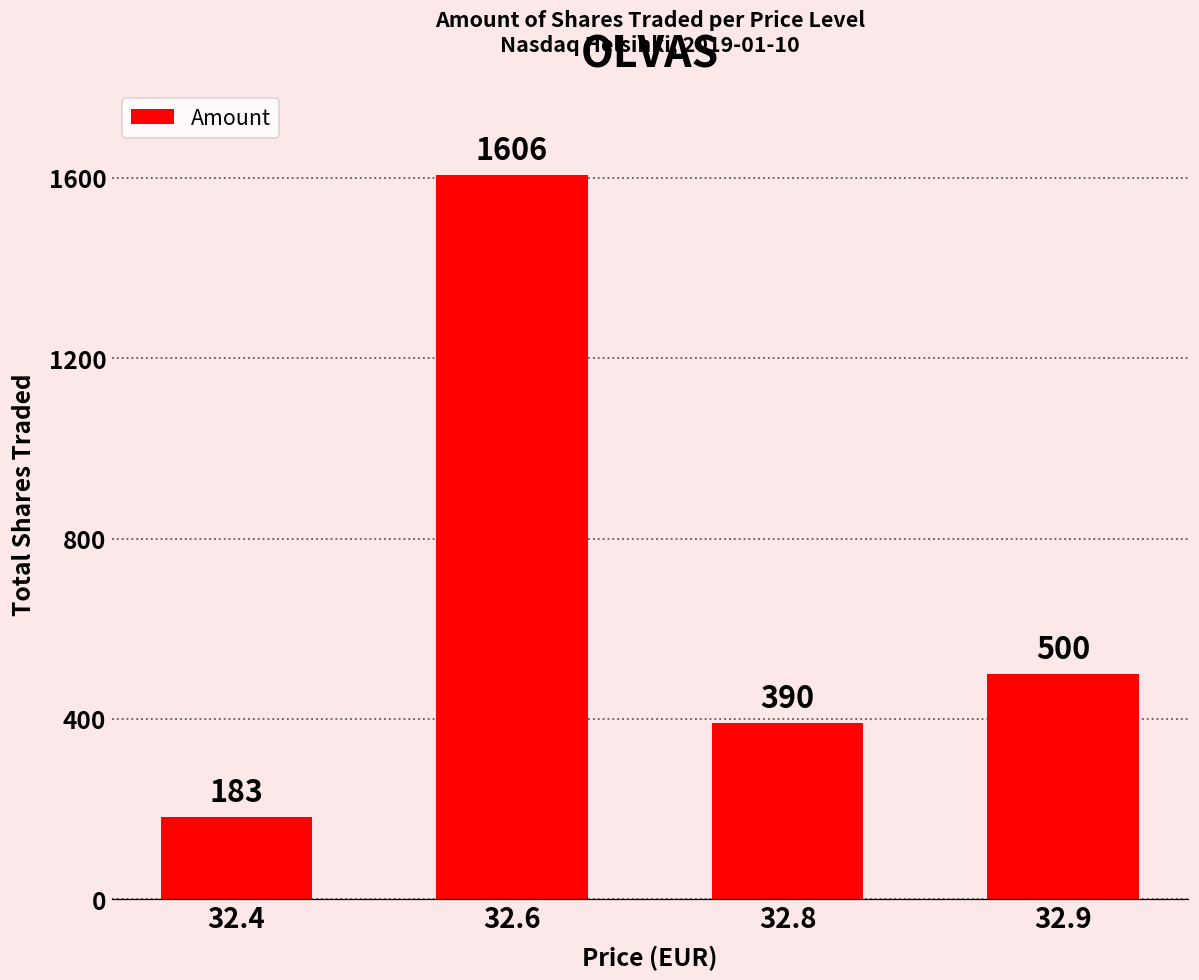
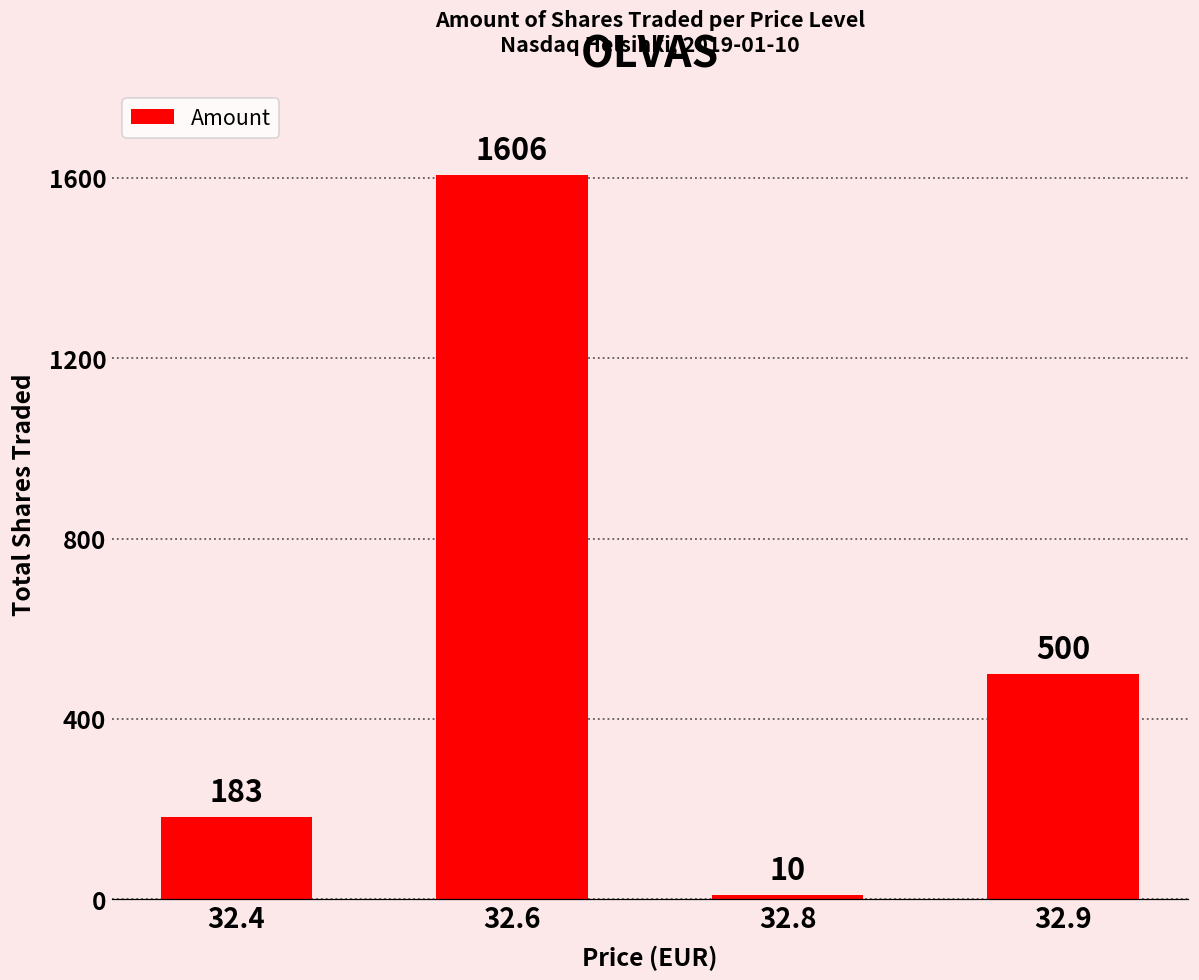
  {
    "32.4": 183,
    "32.6": 1606,
-   "32.8": 390,
+   "32.8": 10,
    "32.9": 500
  }
